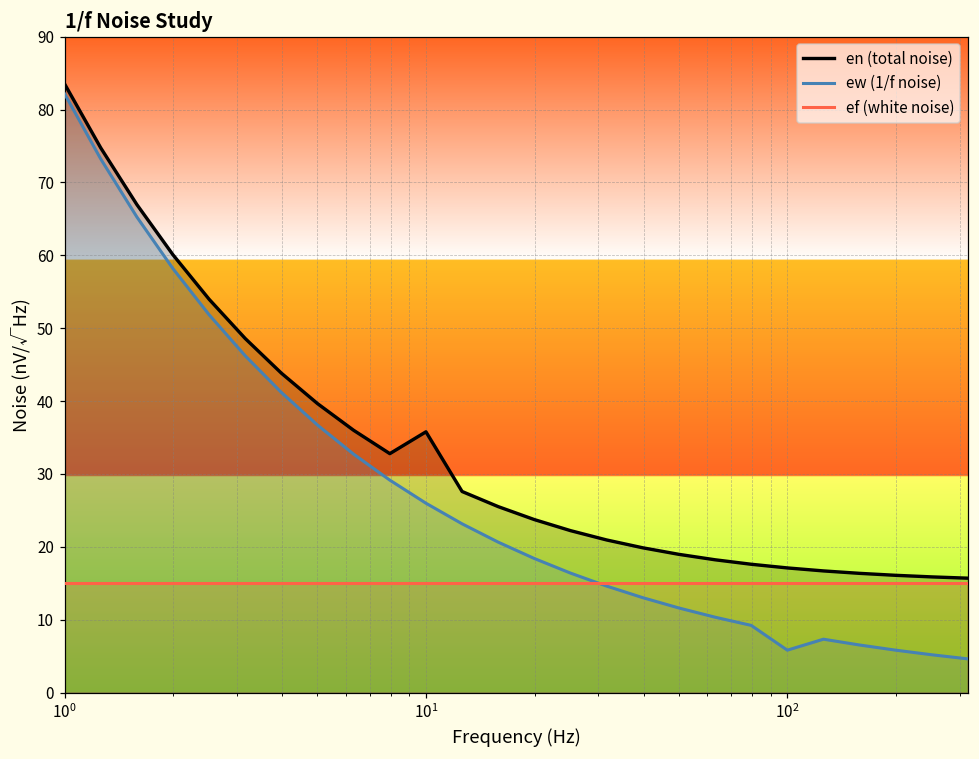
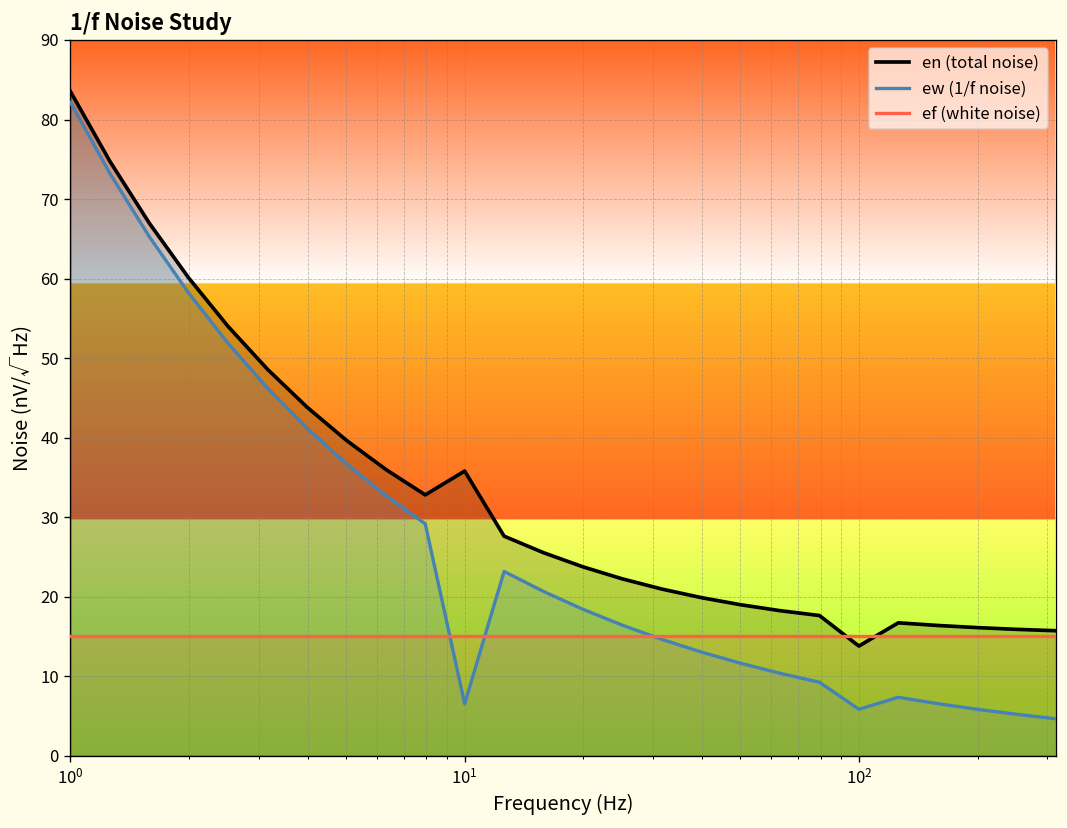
  {
    "en (total noise)": {
      "10^0": 84,
      "10^1": 36,
-     "10^2": 17
+     "10^2": 14
    },
    "ew (1/f noise)": {
      "10^0": 82,
-     "10^1": 26,
+     "10^1": 7,
      "10^2": 6
    },
    "ef (white noise)": {
      "10^0": 15,
      "10^1": 15,
      "10^2": 15
    }
  }
